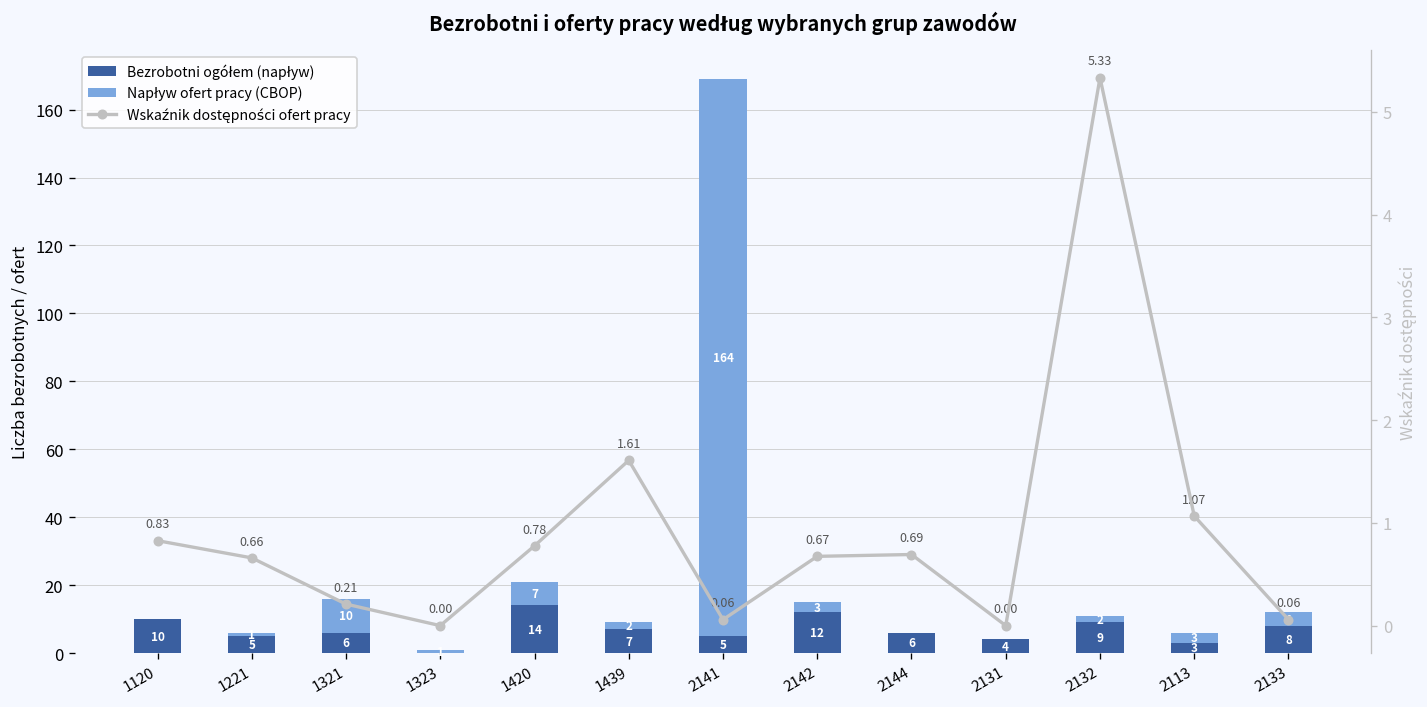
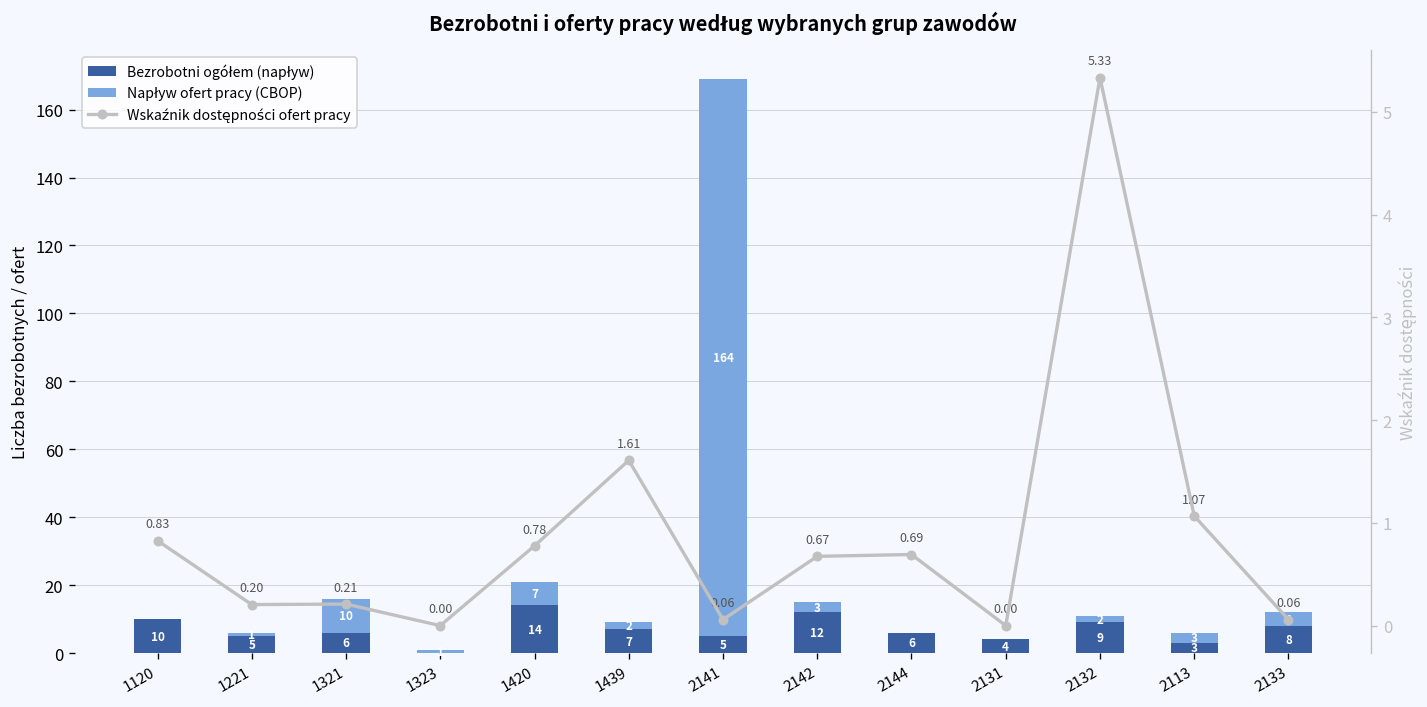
  {
    "Bezrobotni ogółem (napływ)": {
      "1120": 10,
      "1221": 5,
      "1321": 6,
      "1420": 14,
      "1439": 7,
      "2141": 5,
      "2142": 12,
      "2144": 6,
      "2131": 4,
      "2132": 9,
      "2113": 3,
      "2133": 8
    },
    "Napływ ofert pracy (CBOP)": {
      "1321": 10,
      "1420": 7,
      "1439": 2,
      "2141": 164,
      "2142": 3,
      "2132": 2,
      "2113": 3
    },
    "Wskaźnik dostępności ofert pracy": {
      "1120": 0.83,
-     "1221": 0.66,
+     "1221": 0.20,
      "1321": 0.21,
      "1323": 0.00,
      "1420": 0.78,
      "1439": 1.61,
      "2141": 0.06,
      "2142": 0.67,
      "2144": 0.69,
      "2131": 0.00,
      "2132": 5.33,
      "2113": 1.07,
      "2133": 0.06
    }
  }
